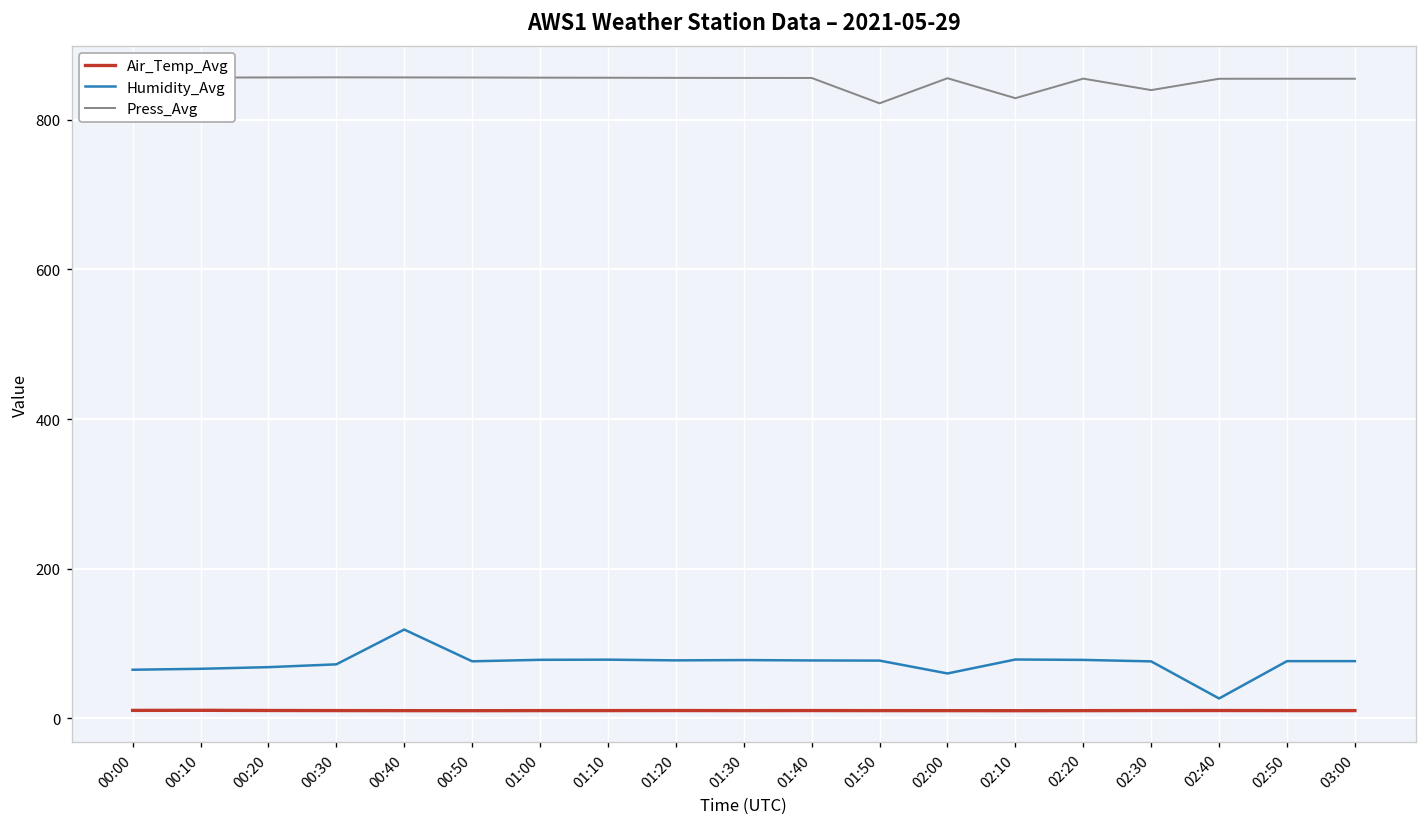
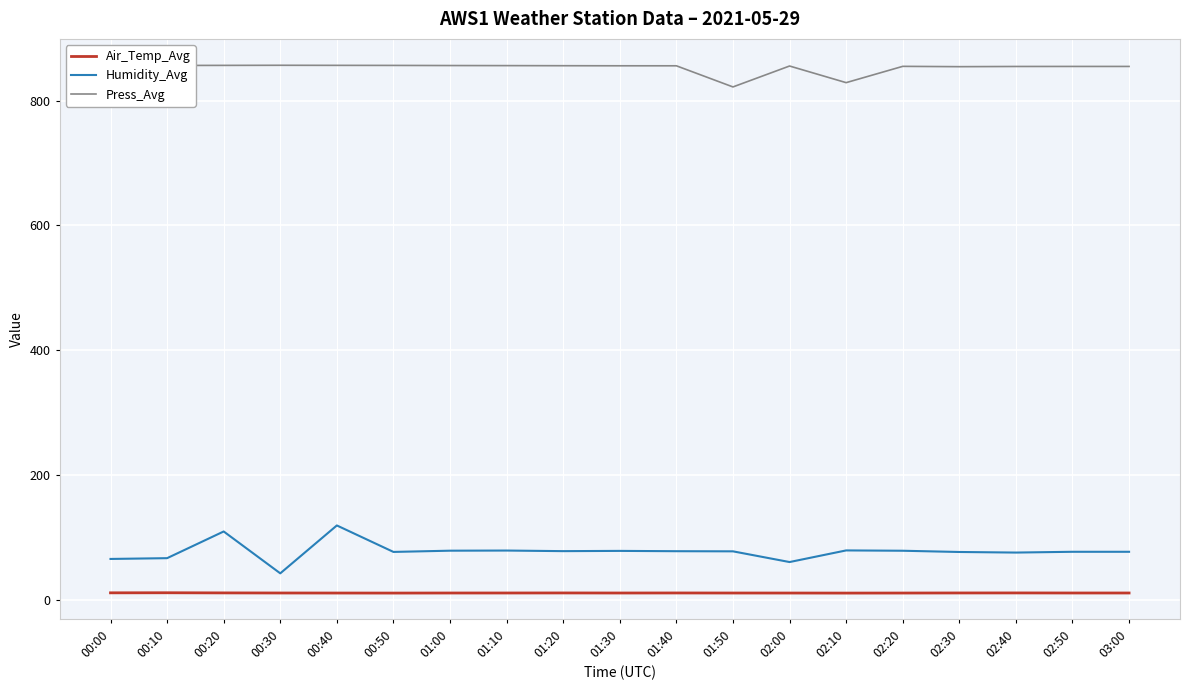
  {
    "Air_Temp_Avg": {
      "00:00": 10,
      "00:10": 10,
      "00:20": 10,
      "00:30": 10,
      "00:40": 10,
      "00:50": 10,
      "01:00": 10,
      "01:10": 10,
      "01:20": 10,
      "01:30": 10,
      "01:40": 10,
      "01:50": 10,
      "02:00": 10,
      "02:10": 10,
      "02:20": 10,
      "02:30": 10,
      "02:40": 10,
      "02:50": 10,
      "03:00": 10
    },
    "Humidity_Avg": {
      "00:00": 70,
      "00:10": 70,
-     "00:20": 70,
-     "00:30": 70,
+     "00:20": 110,
+     "00:30": 40,
      "00:40": 120,
      "00:50": 80,
      "01:00": 80,
      "01:10": 80,
      "01:20": 80,
      "01:30": 80,
      "01:40": 80,
      "01:50": 80,
      "02:00": 60,
      "02:10": 80,
      "02:20": 80,
      "02:30": 80,
-     "02:40": 30,
+     "02:40": 80,
      "02:50": 80,
      "03:00": 80
    },
    "Press_Avg": {
      "00:20": 860,
      "00:30": 860,
      "00:40": 860,
      "00:50": 860,
      "01:00": 860,
      "01:10": 860,
      "01:20": 860,
      "01:30": 860,
      "01:40": 860,
      "01:50": 820,
      "02:00": 860,
      "02:10": 830,
      "02:20": 850,
-     "02:30": 840,
+     "02:30": 850,
      "02:40": 850,
      "02:50": 850,
      "03:00": 850
    }
  }
